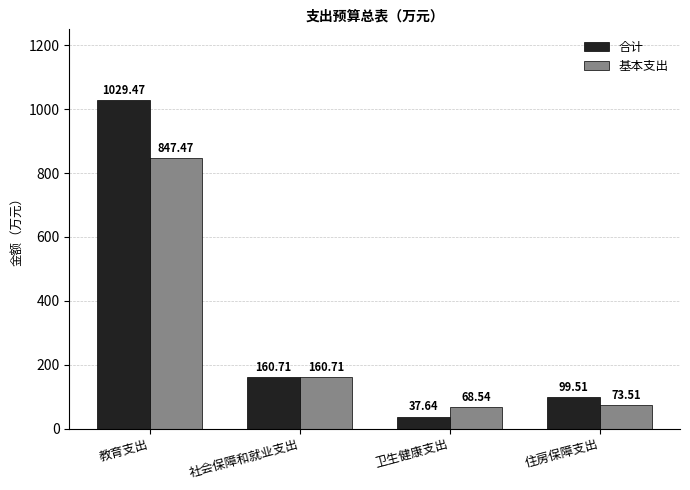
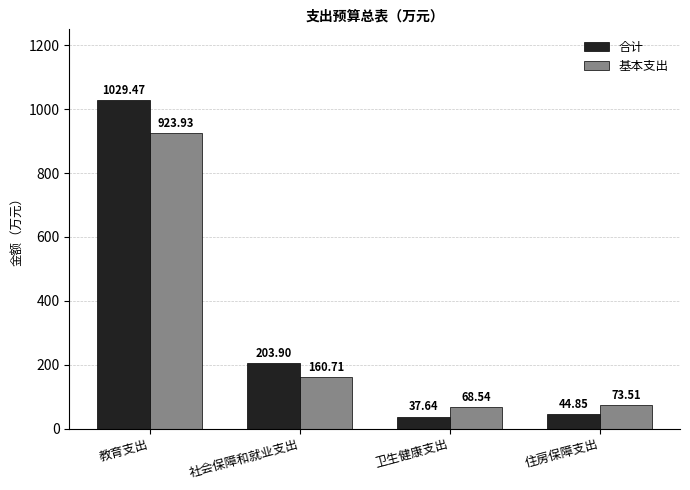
  {
    "合计": {
      "教育支出": 1029.47,
-     "社会保障和就业支出": 160.71,
+     "社会保障和就业支出": 203.90,
      "卫生健康支出": 37.64,
-     "住房保障支出": 99.51
+     "住房保障支出": 44.85
    },
    "基本支出": {
-     "教育支出": 847.47,
+     "教育支出": 923.93,
      "社会保障和就业支出": 160.71,
      "卫生健康支出": 68.54,
      "住房保障支出": 73.51
    }
  }
